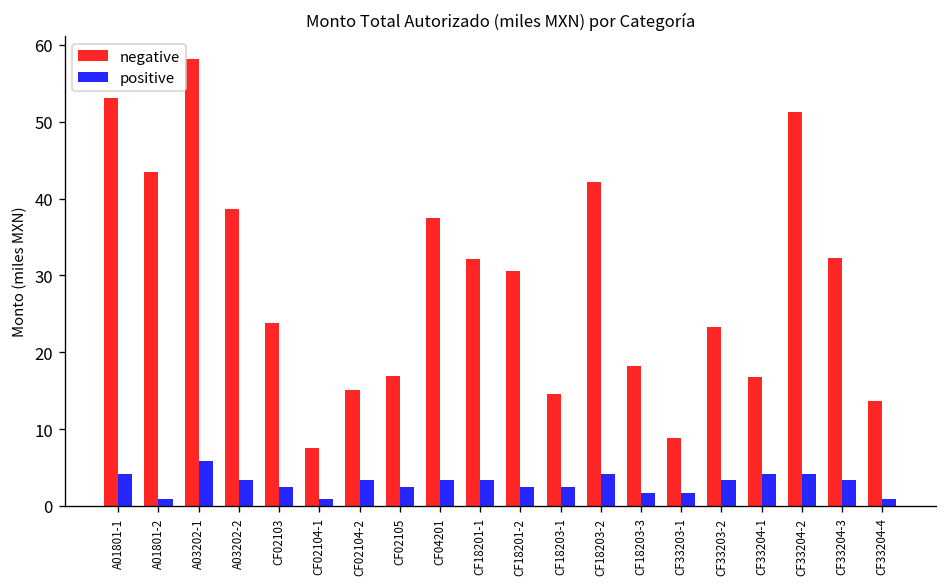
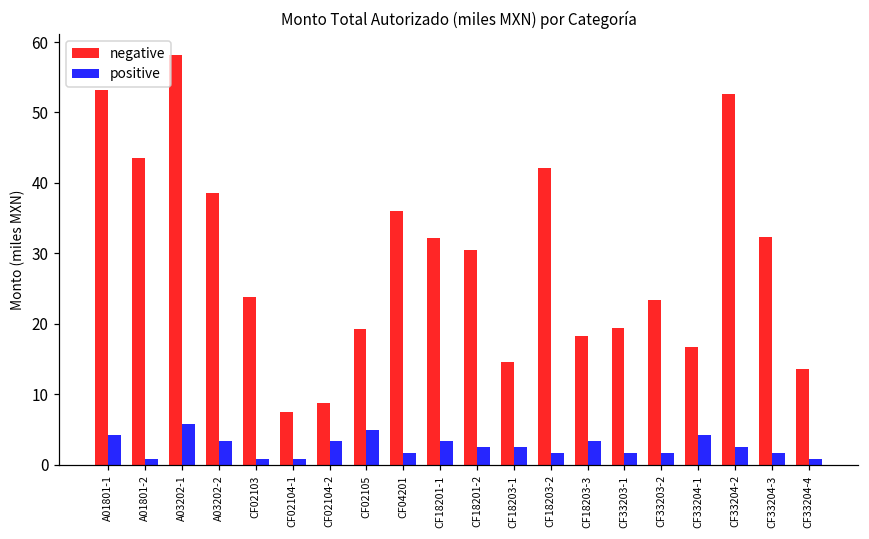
  {
    "negative": {
      "A01801-1": 53,
      "A01801-2": 43,
      "A03202-1": 58,
      "A03202-2": 39,
      "CF02103": 24,
      "CF02104-1": 8,
-     "CF02104-2": 15,
-     "CF02105": 17,
-     "CF04201": 37,
+     "CF02104-2": 9,
+     "CF02105": 19,
+     "CF04201": 36,
      "CF18201-1": 32,
      "CF18201-2": 31,
      "CF18203-1": 15,
      "CF18203-2": 42,
      "CF18203-3": 18,
-     "CF33203-1": 9,
+     "CF33203-1": 19,
      "CF33203-2": 23,
      "CF33204-1": 17,
-     "CF33204-2": 51,
+     "CF33204-2": 53,
      "CF33204-3": 32,
      "CF33204-4": 14
    },
    "positive": {
      "A01801-1": 4,
      "A01801-2": 1,
      "A03202-1": 6,
      "A03202-2": 3,
-     "CF02103": 2,
+     "CF02103": 1,
      "CF02104-1": 1,
      "CF02104-2": 3,
-     "CF02105": 2,
-     "CF04201": 3,
+     "CF02105": 5,
+     "CF04201": 2,
      "CF18201-1": 3,
      "CF18201-2": 2,
      "CF18203-1": 2,
-     "CF18203-2": 4,
-     "CF18203-3": 2,
+     "CF18203-2": 2,
+     "CF18203-3": 3,
      "CF33203-1": 2,
-     "CF33203-2": 3,
+     "CF33203-2": 2,
      "CF33204-1": 4,
-     "CF33204-2": 4,
-     "CF33204-3": 3,
+     "CF33204-2": 2,
+     "CF33204-3": 2,
      "CF33204-4": 1
    }
  }
